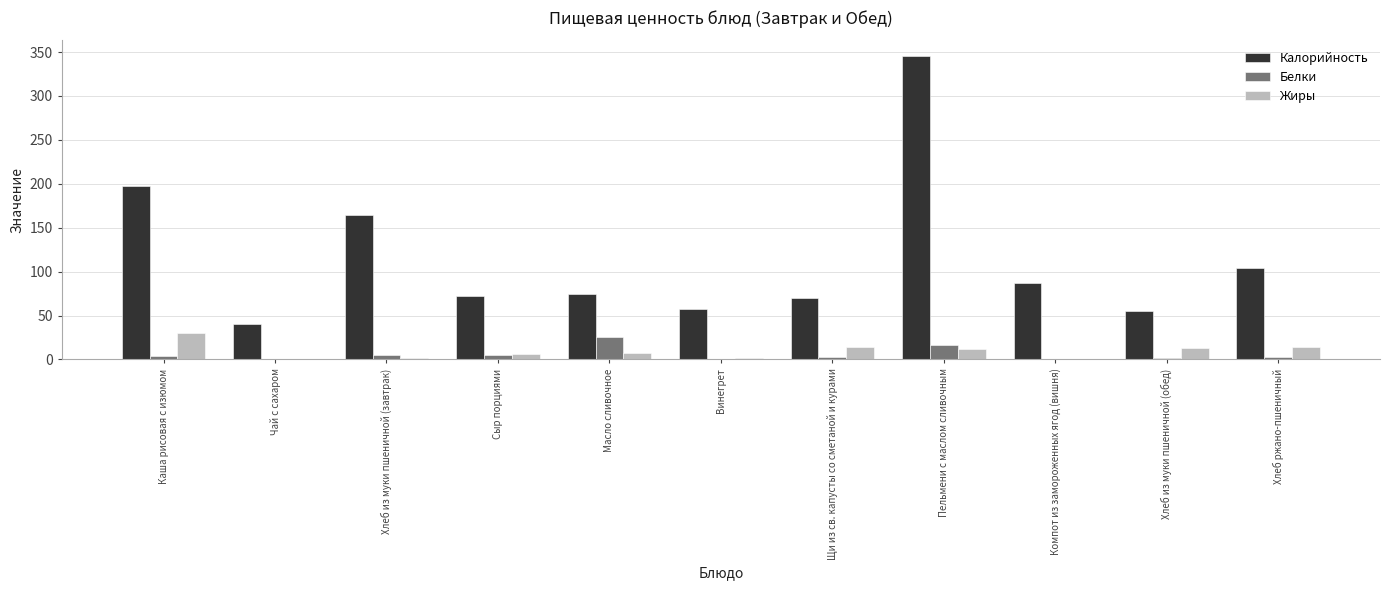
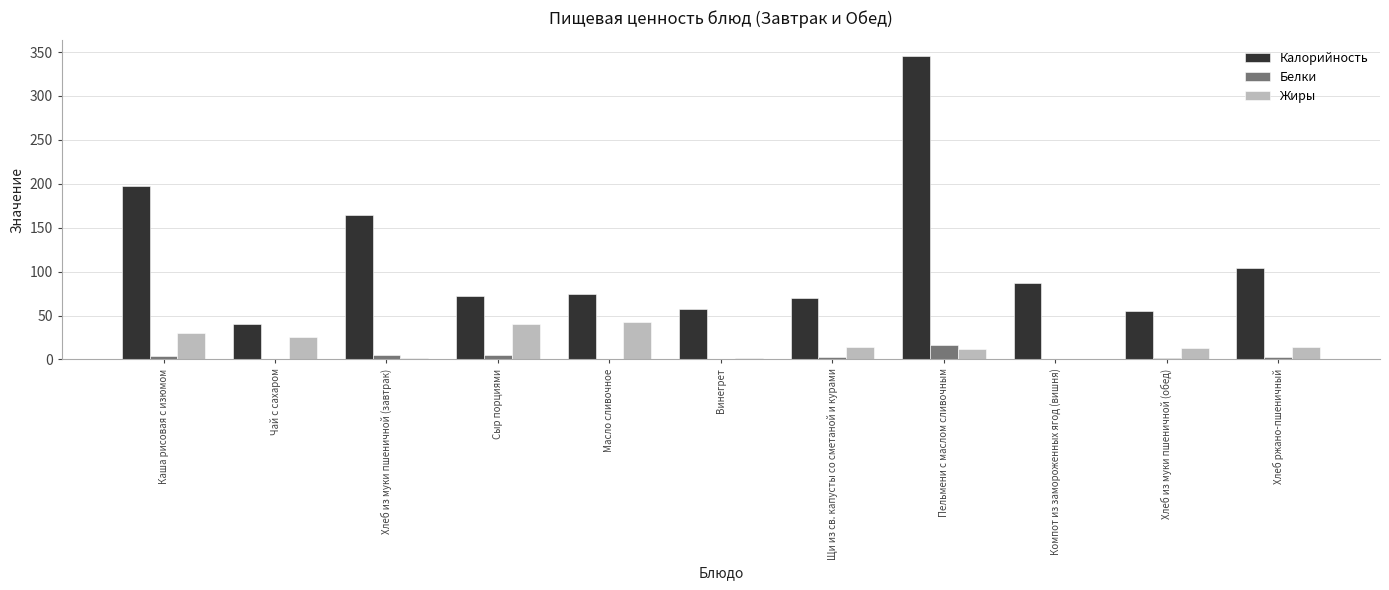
  {
    "Калорийность": {
      "Каша рисовая с изюмом": 200,
      "Чай с сахаром": 40,
      "Хлеб из муки пшеничной (завтрак)": 160,
      "Сыр порциями": 70,
      "Масло сливочное": 70,
      "Винегрет": 60,
      "Щи из св. капусты со сметаной и курами": 70,
      "Пельмени с маслом сливочным": 350,
      "Компот из замороженных ягод (вишня)": 90,
      "Хлеб из муки пшеничной (обед)": 50,
      "Хлеб ржано-пшеничный": 100
    },
    "Белки": {
      "Каша рисовая с изюмом": 0,
      "Чай с сахаром": 0,
      "Хлеб из муки пшеничной (завтрак)": 10,
      "Сыр порциями": 0,
-     "Масло сливочное": 30,
+     "Масло сливочное": 0,
      "Щи из св. капусты со сметаной и курами": 0,
      "Пельмени с маслом сливочным": 20,
      "Компот из замороженных ягод (вишня)": 0,
      "Хлеб ржано-пшеничный": 0
    },
    "Жиры": {
      "Каша рисовая с изюмом": 30,
-     "Чай с сахаром": 0,
-     "Сыр порциями": 10,
-     "Масло сливочное": 10,
+     "Чай с сахаром": 30,
+     "Сыр порциями": 40,
+     "Масло сливочное": 40,
      "Щи из св. капусты со сметаной и курами": 10,
      "Пельмени с маслом сливочным": 10,
      "Компот из замороженных ягод (вишня)": 0,
      "Хлеб из муки пшеничной (обед)": 10,
      "Хлеб ржано-пшеничный": 10
    }
  }
